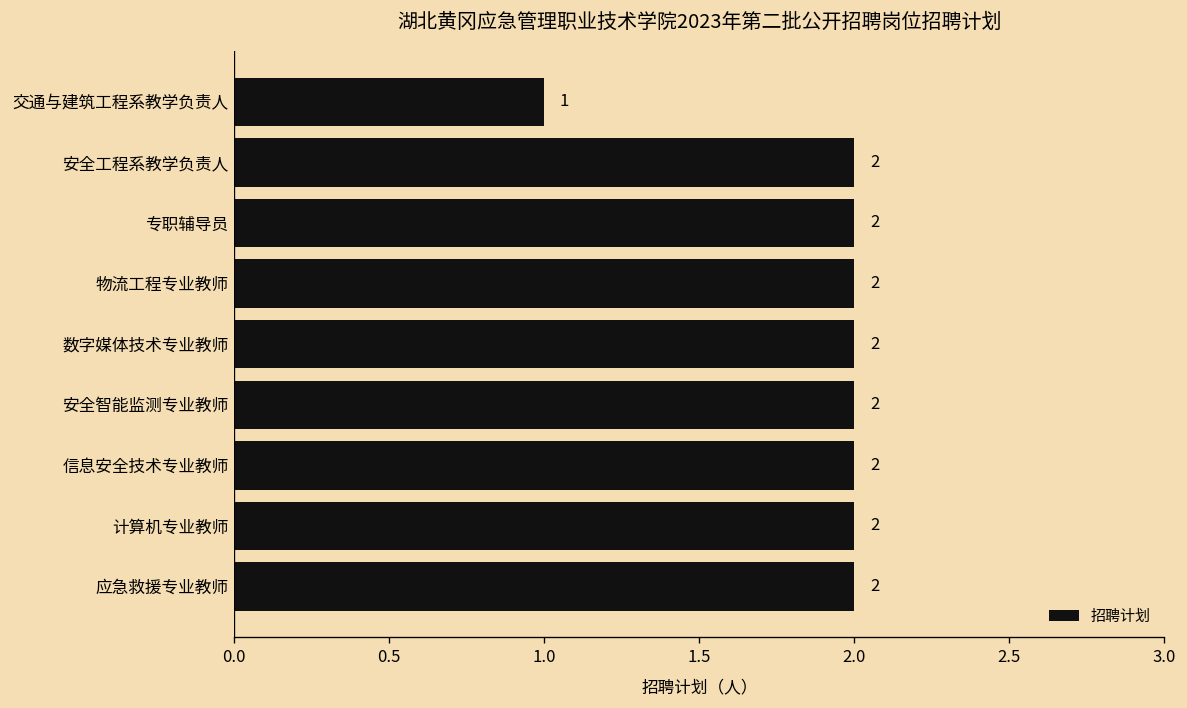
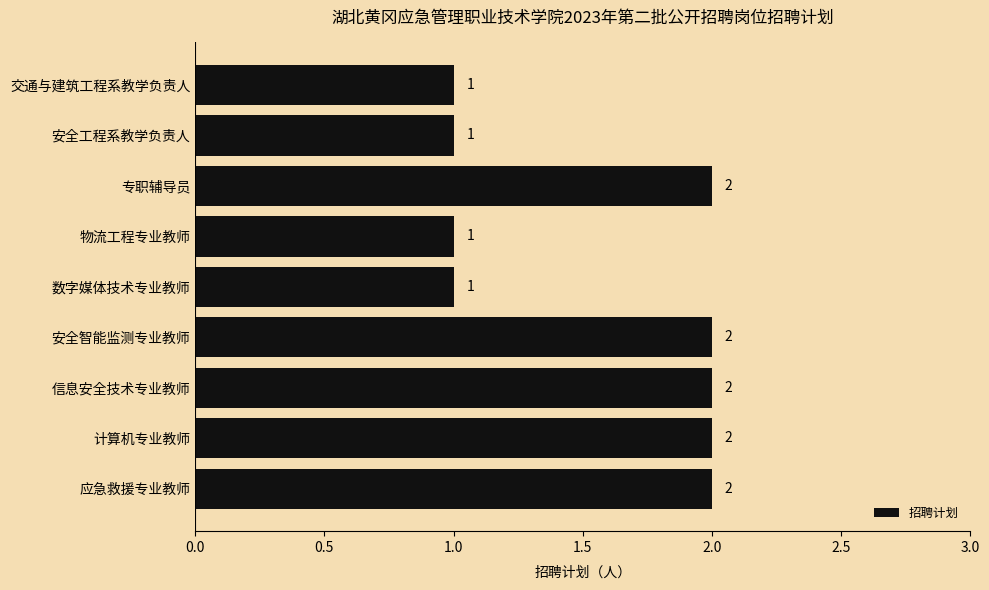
  {
    "交通与建筑工程系教学负责人": 1,
-   "安全工程系教学负责人": 2,
+   "安全工程系教学负责人": 1,
    "专职辅导员": 2,
-   "物流工程专业教师": 2,
-   "数字媒体技术专业教师": 2,
+   "物流工程专业教师": 1,
+   "数字媒体技术专业教师": 1,
    "安全智能监测专业教师": 2,
    "信息安全技术专业教师": 2,
    "计算机专业教师": 2,
    "应急救援专业教师": 2
  }
